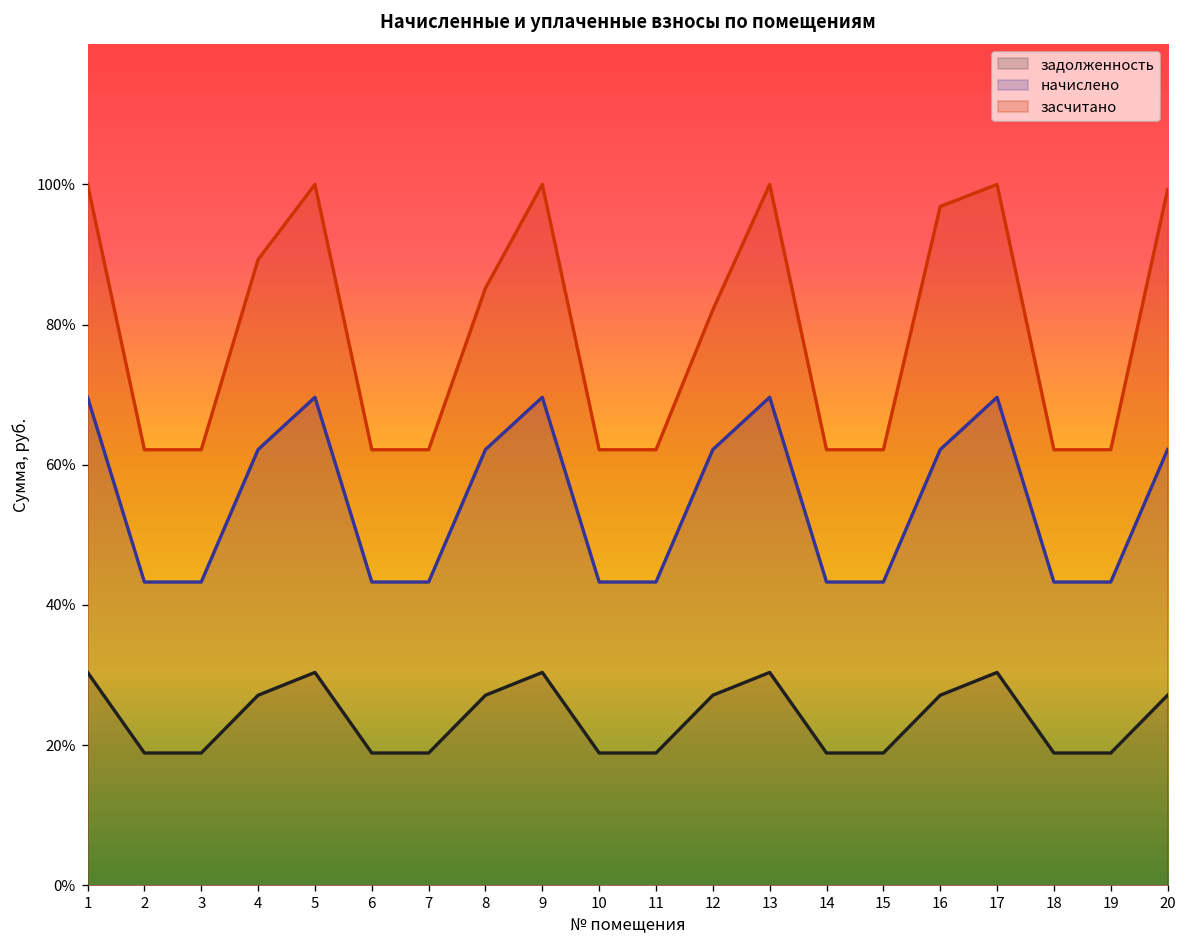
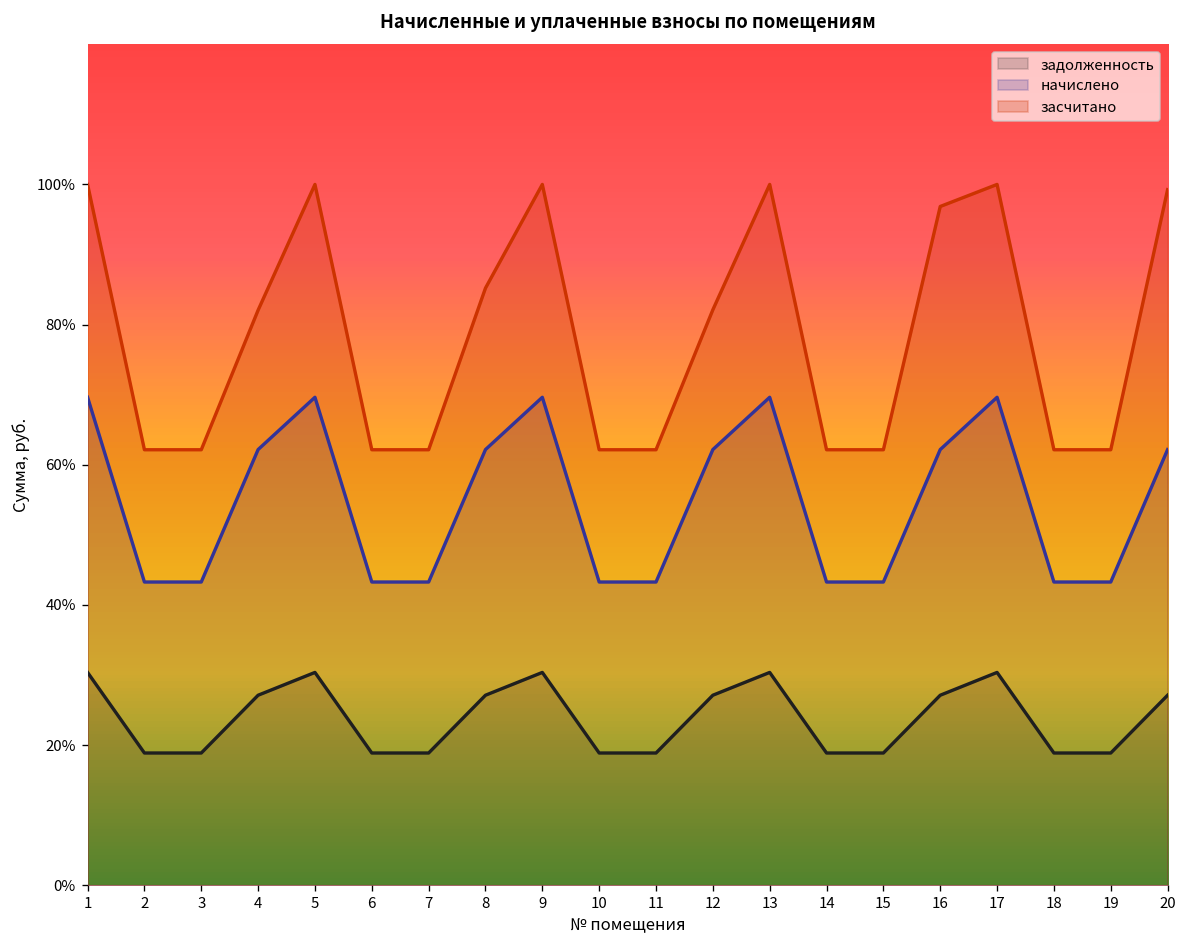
  {
    "засчитано": {
      "1": "100%",
      "2": "62%",
      "3": "62%",
-     "4": "89%",
+     "4": "82%",
      "5": "100%",
      "6": "62%",
      "7": "62%",
      "8": "85%",
      "9": "100%",
      "10": "62%",
      "11": "62%",
      "12": "82%",
      "13": "100%",
      "14": "62%",
      "15": "62%",
      "16": "97%",
      "17": "100%",
      "18": "62%",
      "19": "62%",
      "20": "99%"
    }
  }
